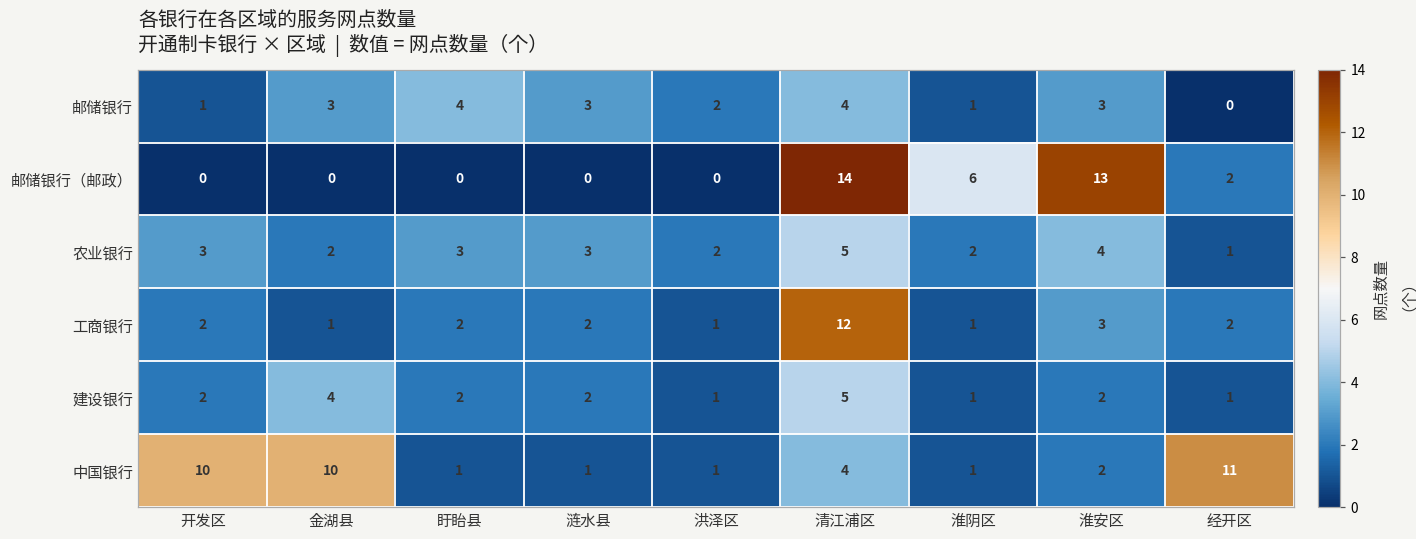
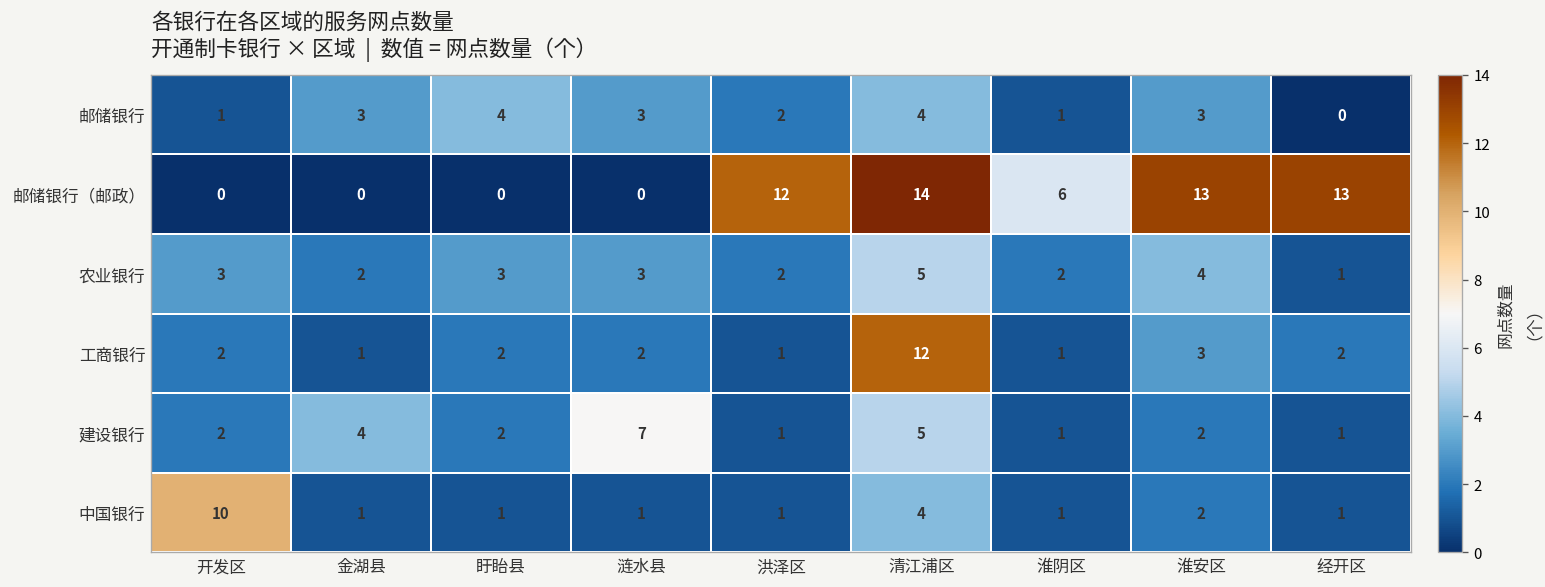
  {
    "邮储银行": {
      "开发区": 1,
      "金湖县": 3,
      "盱眙县": 4,
      "涟水县": 3,
      "洪泽区": 2,
      "清江浦区": 4,
      "淮阴区": 1,
      "淮安区": 3,
      "经开区": 0
    },
    "邮储银行（邮政）": {
      "开发区": 0,
      "金湖县": 0,
      "盱眙县": 0,
      "涟水县": 0,
-     "洪泽区": 0,
+     "洪泽区": 12,
      "清江浦区": 14,
      "淮阴区": 6,
      "淮安区": 13,
-     "经开区": 2
+     "经开区": 13
    },
    "农业银行": {
      "开发区": 3,
      "金湖县": 2,
      "盱眙县": 3,
      "涟水县": 3,
      "洪泽区": 2,
      "清江浦区": 5,
      "淮阴区": 2,
      "淮安区": 4,
      "经开区": 1
    },
    "工商银行": {
      "开发区": 2,
      "金湖县": 1,
      "盱眙县": 2,
      "涟水县": 2,
      "洪泽区": 1,
      "清江浦区": 12,
      "淮阴区": 1,
      "淮安区": 3,
      "经开区": 2
    },
    "建设银行": {
      "开发区": 2,
      "金湖县": 4,
      "盱眙县": 2,
-     "涟水县": 2,
+     "涟水县": 7,
      "洪泽区": 1,
      "清江浦区": 5,
      "淮阴区": 1,
      "淮安区": 2,
      "经开区": 1
    },
    "中国银行": {
      "开发区": 10,
-     "金湖县": 10,
+     "金湖县": 1,
      "盱眙县": 1,
      "涟水县": 1,
      "洪泽区": 1,
      "清江浦区": 4,
      "淮阴区": 1,
      "淮安区": 2,
-     "经开区": 11
+     "经开区": 1
    }
  }
